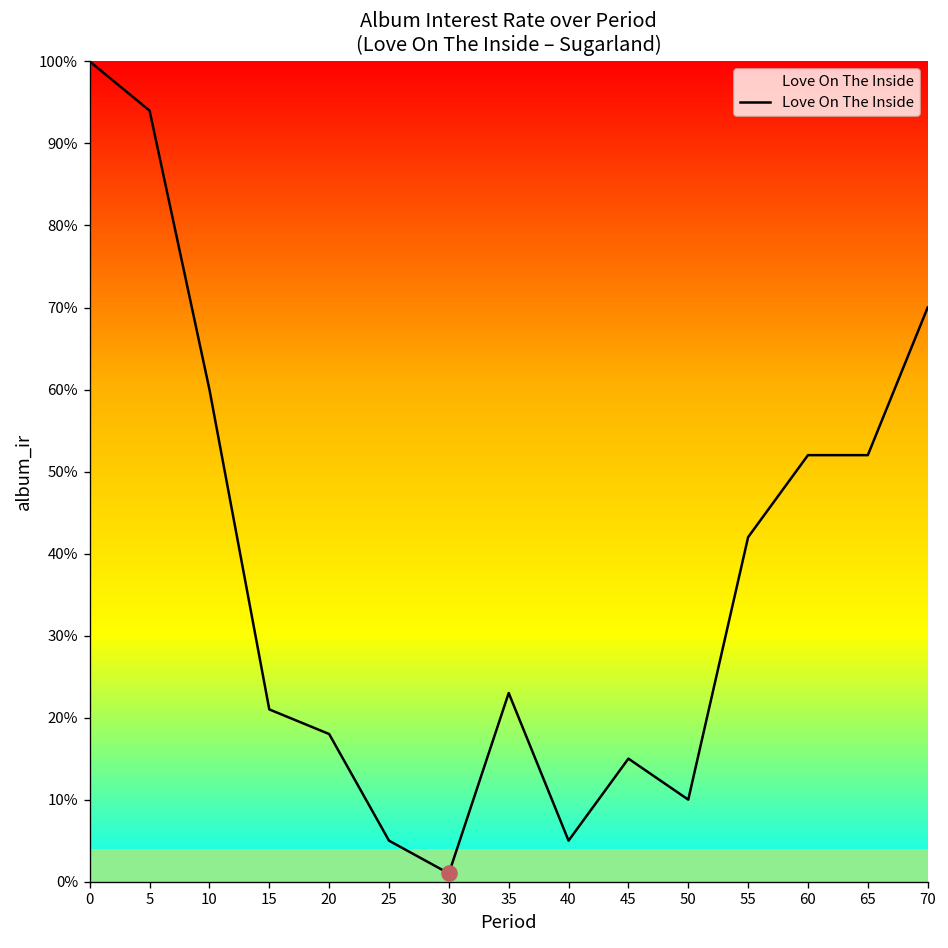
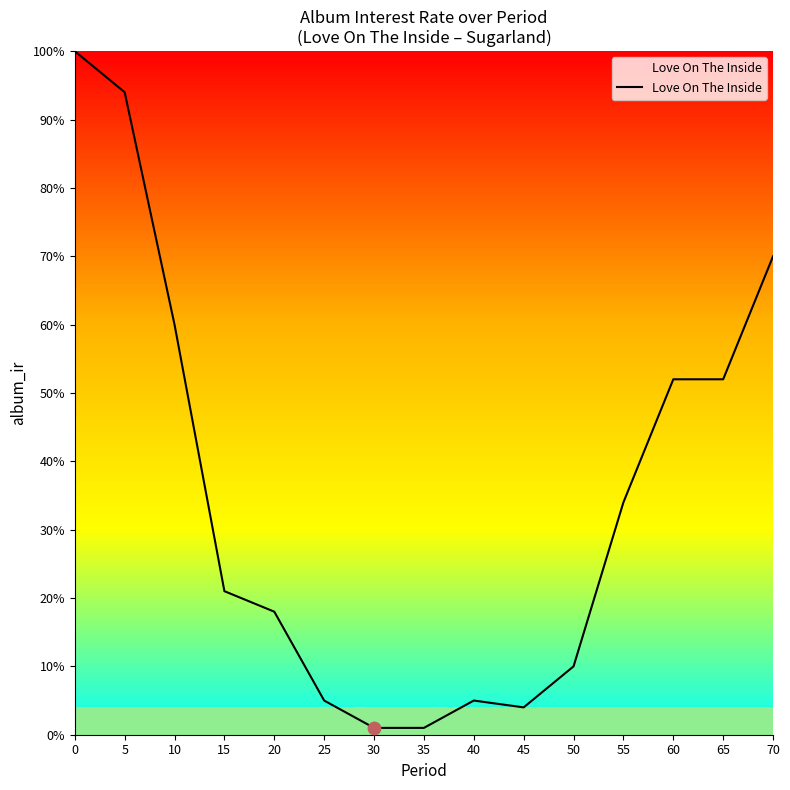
  {
    "Love On The Inside": {
      "5": "94%",
      "10": "60%",
      "15": "21%",
      "20": "18%",
      "25": "5%",
-     "35": "23%",
+     "35": "1%",
      "40": "5%",
-     "45": "15%",
+     "45": "4%",
      "50": "10%",
-     "55": "42%",
+     "55": "34%",
      "60": "52%",
      "65": "52%"
    }
  }
